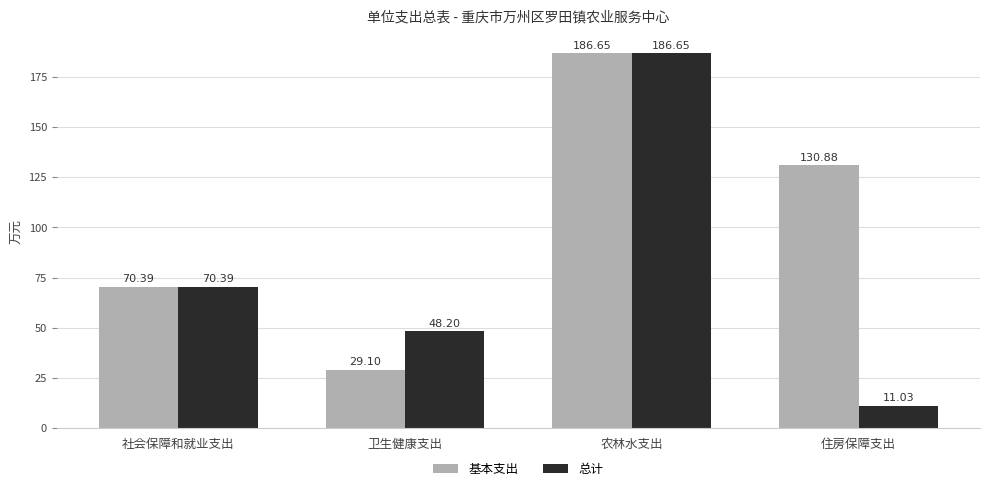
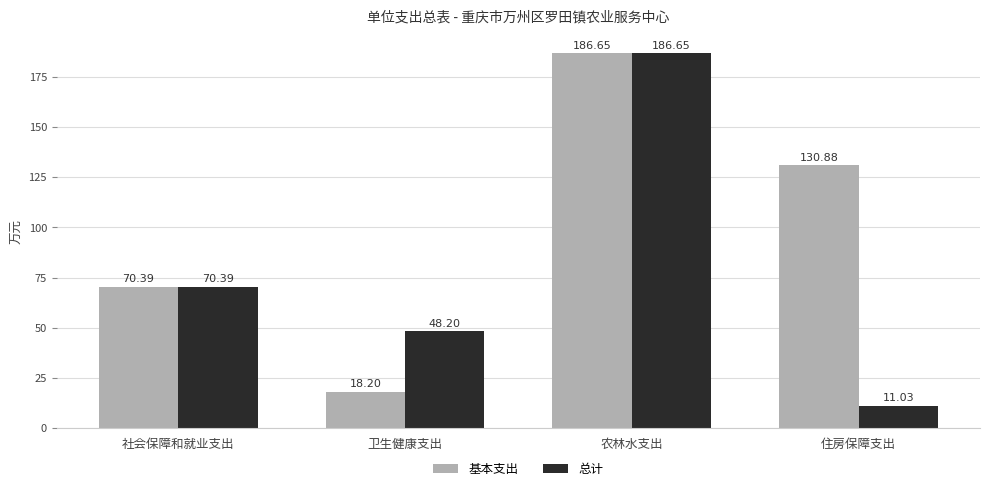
  {
    "基本支出": {
      "社会保障和就业支出": 70.39,
-     "卫生健康支出": 29.10,
+     "卫生健康支出": 18.20,
      "农林水支出": 186.65,
      "住房保障支出": 130.88
    },
    "总计": {
      "社会保障和就业支出": 70.39,
      "卫生健康支出": 48.20,
      "农林水支出": 186.65,
      "住房保障支出": 11.03
    }
  }
